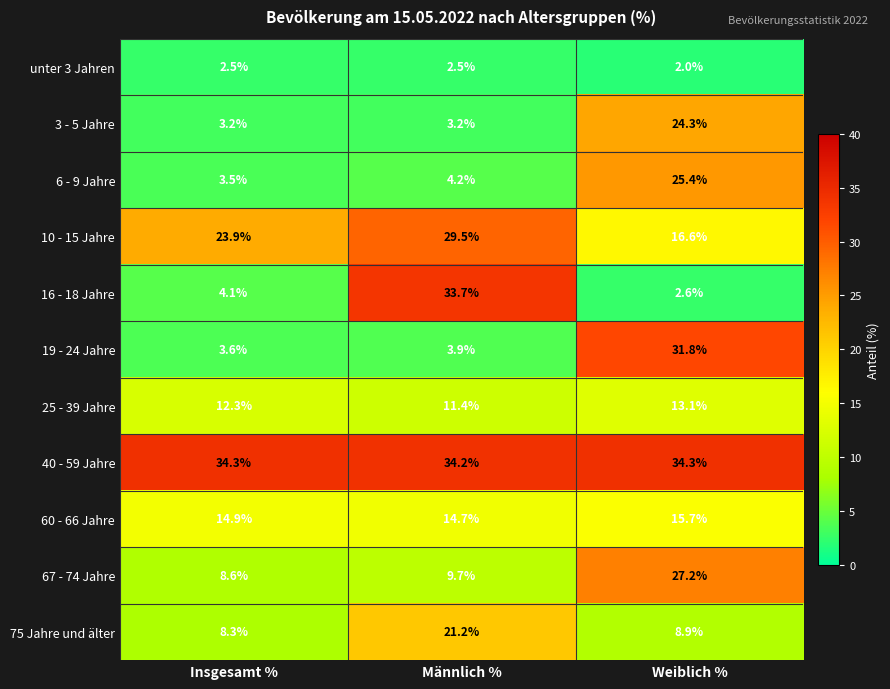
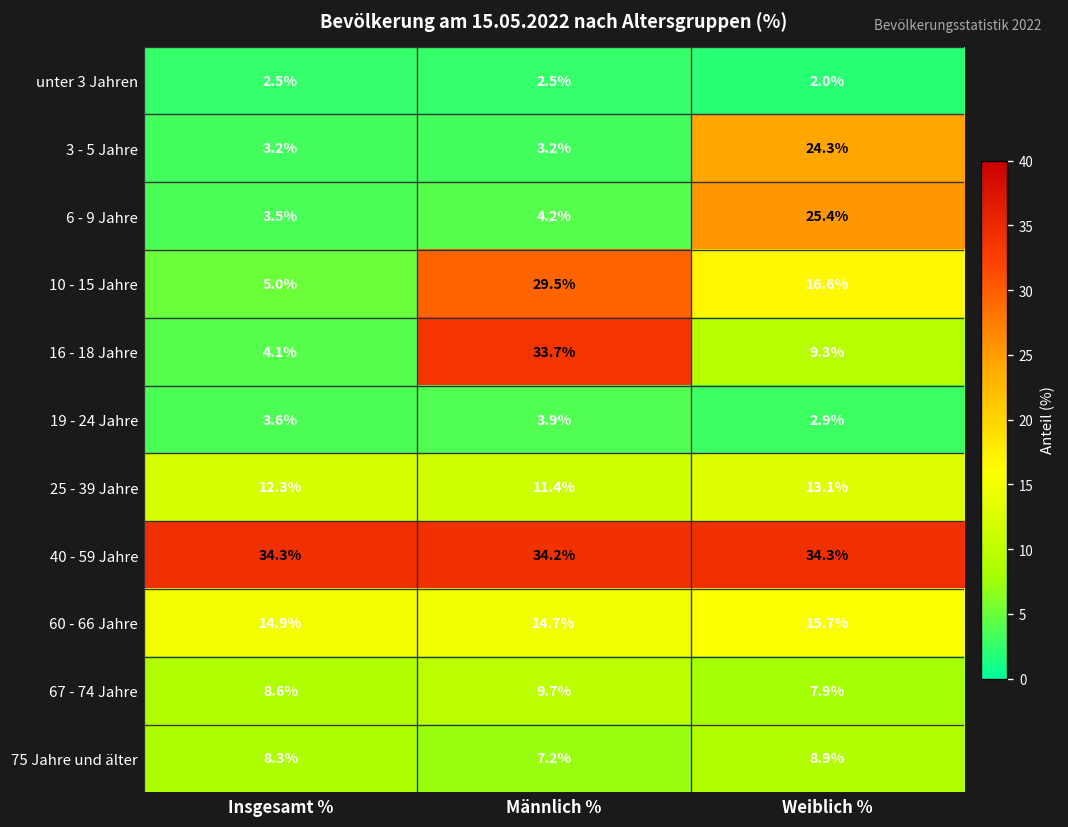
  {
    "unter 3 Jahren": {
      "Insgesamt %": "2.5%",
      "Männlich %": "2.5%",
      "Weiblich %": "2.0%"
    },
    "3 - 5 Jahre": {
      "Insgesamt %": "3.2%",
      "Männlich %": "3.2%",
      "Weiblich %": "24.3%"
    },
    "6 - 9 Jahre": {
      "Insgesamt %": "3.5%",
      "Männlich %": "4.2%",
      "Weiblich %": "25.4%"
    },
    "10 - 15 Jahre": {
-     "Insgesamt %": "23.9%",
+     "Insgesamt %": "5.0%",
      "Männlich %": "29.5%",
      "Weiblich %": "16.6%"
    },
    "16 - 18 Jahre": {
      "Insgesamt %": "4.1%",
      "Männlich %": "33.7%",
-     "Weiblich %": "2.6%"
+     "Weiblich %": "9.3%"
    },
    "19 - 24 Jahre": {
      "Insgesamt %": "3.6%",
      "Männlich %": "3.9%",
-     "Weiblich %": "31.8%"
+     "Weiblich %": "2.9%"
    },
    "25 - 39 Jahre": {
      "Insgesamt %": "12.3%",
      "Männlich %": "11.4%",
      "Weiblich %": "13.1%"
    },
    "40 - 59 Jahre": {
      "Insgesamt %": "34.3%",
      "Männlich %": "34.2%",
      "Weiblich %": "34.3%"
    },
    "60 - 66 Jahre": {
      "Insgesamt %": "14.9%",
      "Männlich %": "14.7%",
      "Weiblich %": "15.7%"
    },
    "67 - 74 Jahre": {
      "Insgesamt %": "8.6%",
      "Männlich %": "9.7%",
-     "Weiblich %": "27.2%"
+     "Weiblich %": "7.9%"
    },
    "75 Jahre und älter": {
      "Insgesamt %": "8.3%",
-     "Männlich %": "21.2%",
+     "Männlich %": "7.2%",
      "Weiblich %": "8.9%"
    }
  }
